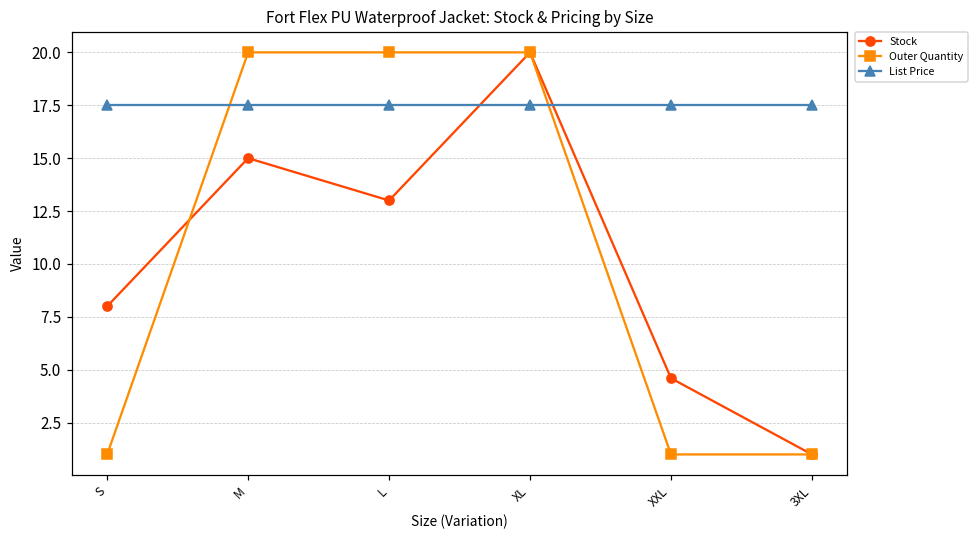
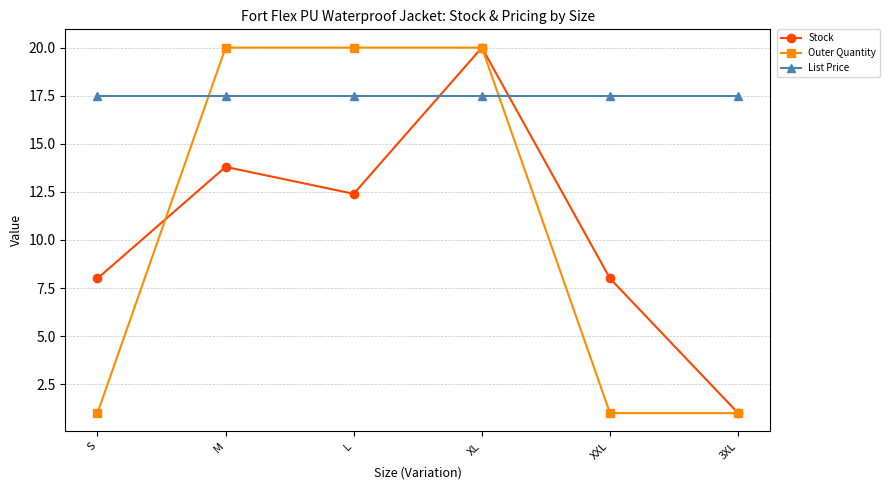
  {
    "Stock": {
      "S": 8.0,
-     "M": 15.0,
-     "L": 13.0,
-     "XXL": 4.6
+     "M": 13.8,
+     "L": 12.4,
+     "XXL": 8.0
    },
    "Outer Quantity": {
      "S": 1.0,
      "M": 20.0,
      "L": 20.0,
      "XXL": 1.0
    },
    "List Price": {
      "S": 17.5,
      "M": 17.5,
      "L": 17.5,
      "XL": 17.5,
      "XXL": 17.5,
      "3XL": 17.5
    }
  }
